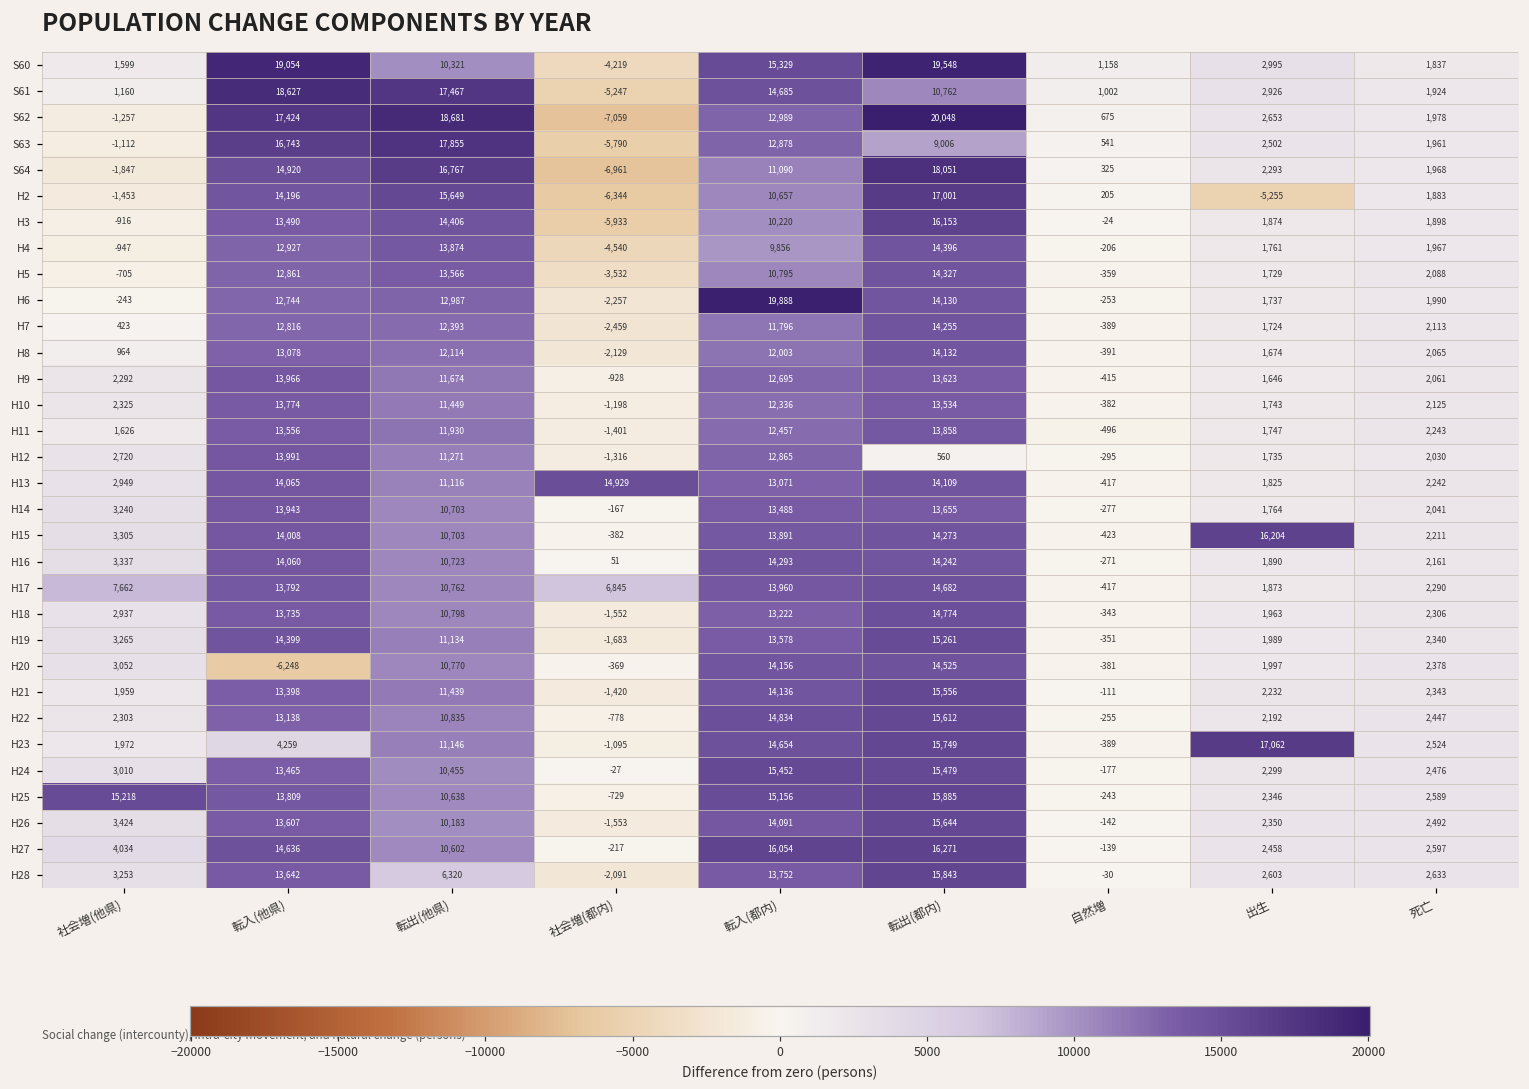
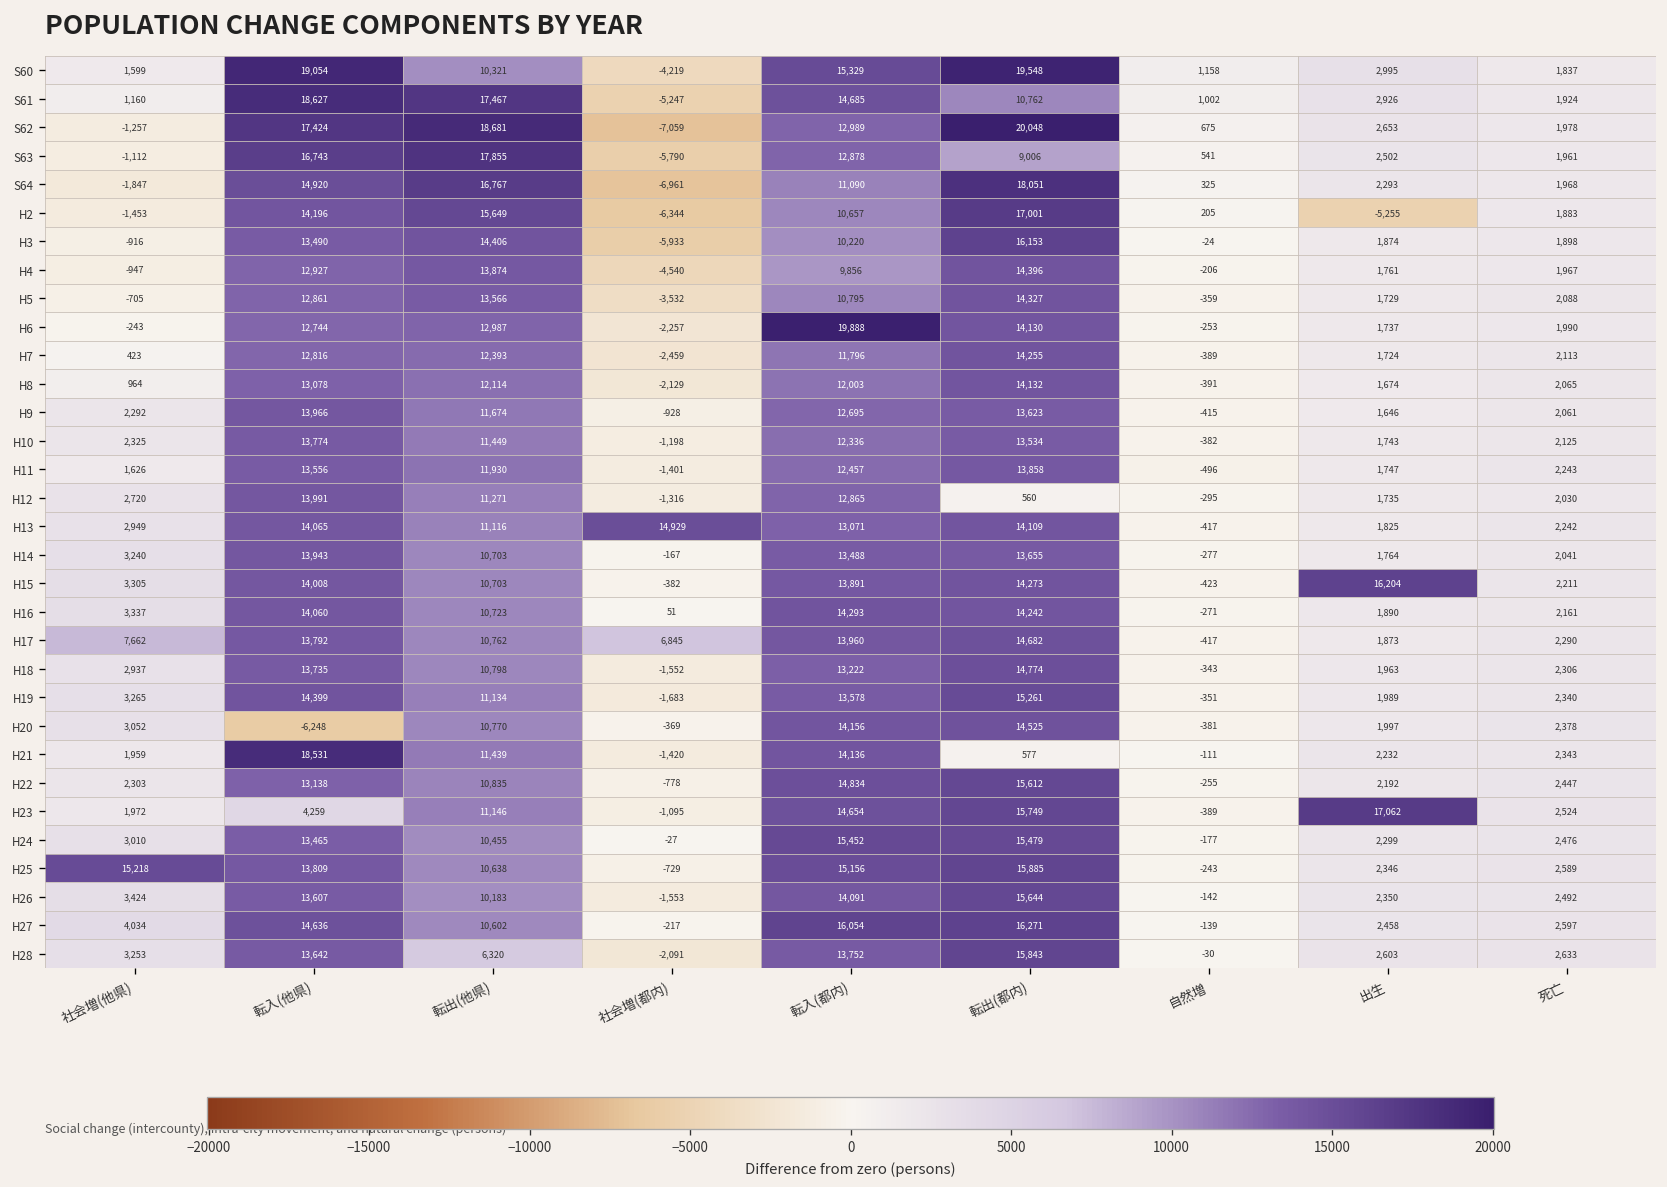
  {
    "H21": {
      "社会増(他県)": "1,959",
-     "転入(他県)": "13,398",
+     "転入(他県)": "18,531",
      "転出(他県)": "11,439",
      "社会増(都内)": "-1,420",
      "転入(都内)": "14,136",
-     "転出(都内)": "15,556",
+     "転出(都内)": "577",
      "自然増": "-111",
      "出生": "2,232",
      "死亡": "2,343"
    }
  }
